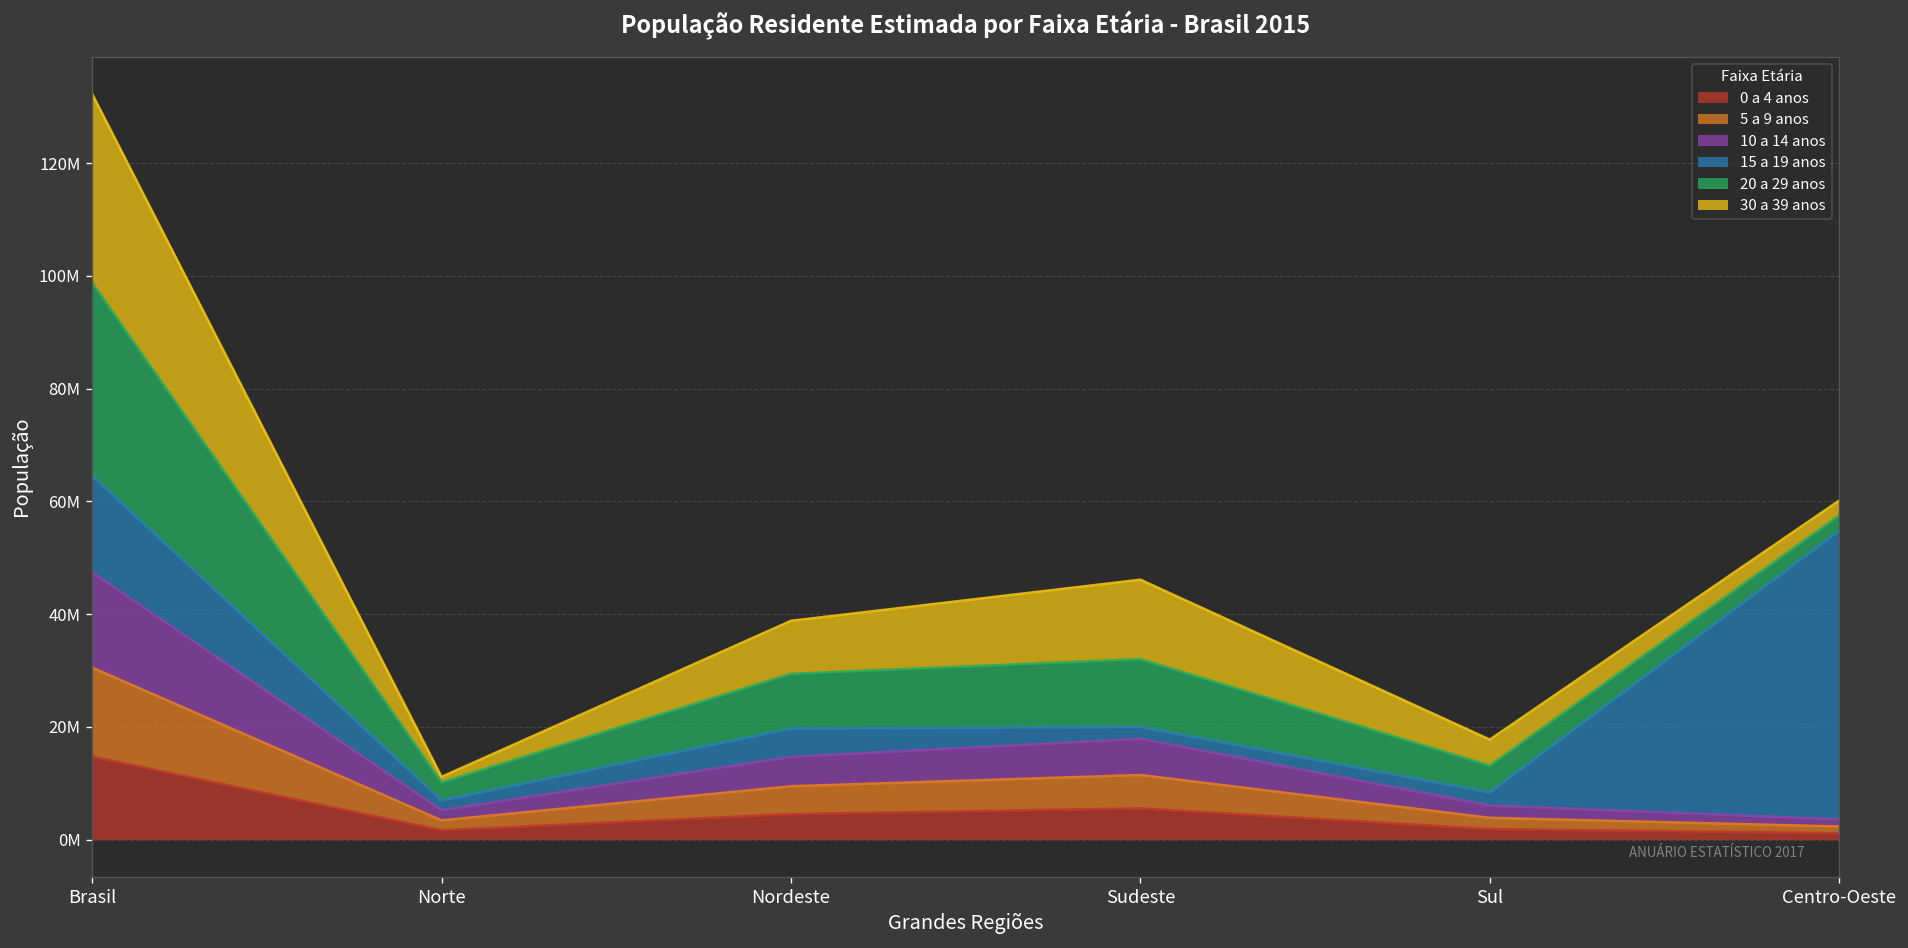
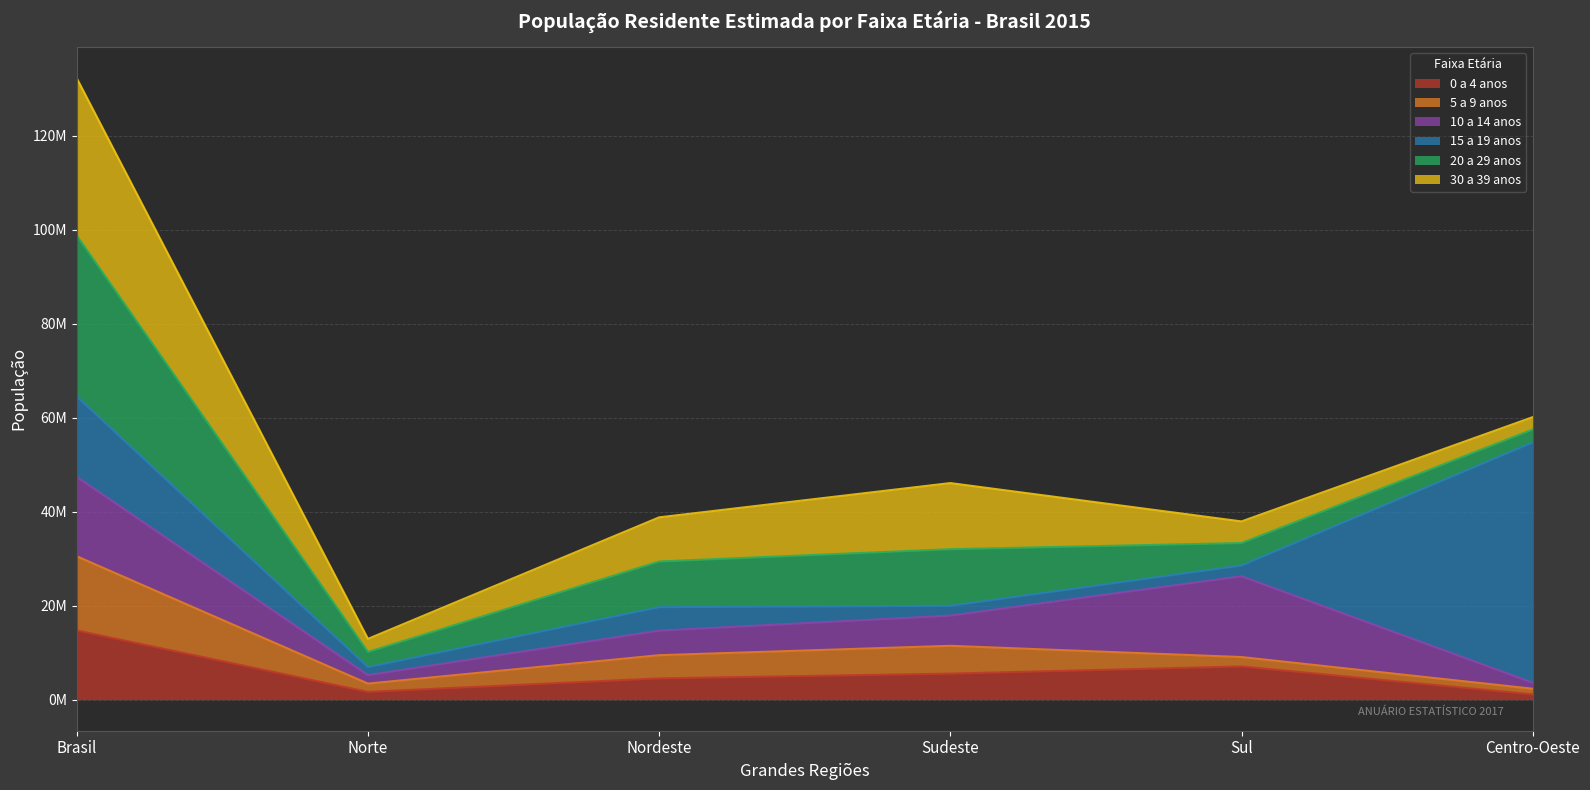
  {
    "0 a 4 anos": {
      "Brasil": 15000000,
      "Norte": 2000000,
      "Nordeste": 5000000,
      "Sudeste": 6000000,
-     "Sul": 2000000,
+     "Sul": 7000000,
      "Centro-Oeste": 1000000
    },
    "5 a 9 anos": {
      "Brasil": 16000000,
      "Norte": 2000000,
      "Nordeste": 5000000,
      "Sudeste": 6000000,
      "Sul": 2000000,
      "Centro-Oeste": 1000000
    },
    "10 a 14 anos": {
      "Brasil": 17000000,
      "Norte": 2000000,
      "Nordeste": 5000000,
      "Sudeste": 6000000,
-     "Sul": 2000000,
+     "Sul": 17000000,
      "Centro-Oeste": 1000000
    },
    "15 a 19 anos": {
      "Brasil": 17000000,
      "Norte": 2000000,
      "Nordeste": 5000000,
      "Sudeste": 2000000,
      "Sul": 2000000,
      "Centro-Oeste": 51000000
    },
    "20 a 29 anos": {
      "Brasil": 34000000,
      "Norte": 3000000,
      "Nordeste": 10000000,
      "Sudeste": 12000000,
      "Sul": 5000000,
      "Centro-Oeste": 3000000
    },
    "30 a 39 anos": {
      "Brasil": 33000000,
-     "Norte": 1000000,
+     "Norte": 3000000,
      "Nordeste": 9000000,
      "Sudeste": 14000000,
      "Sul": 5000000,
      "Centro-Oeste": 3000000
    }
  }
